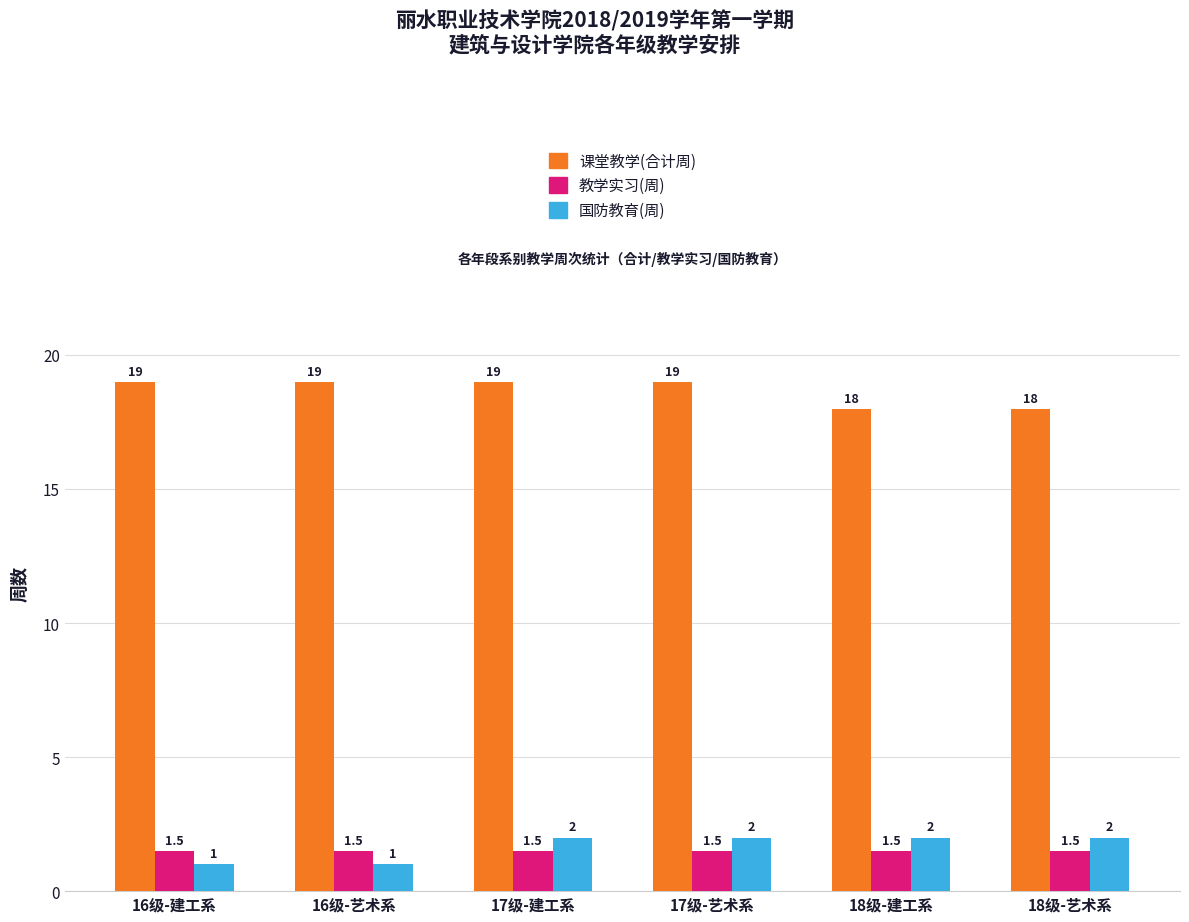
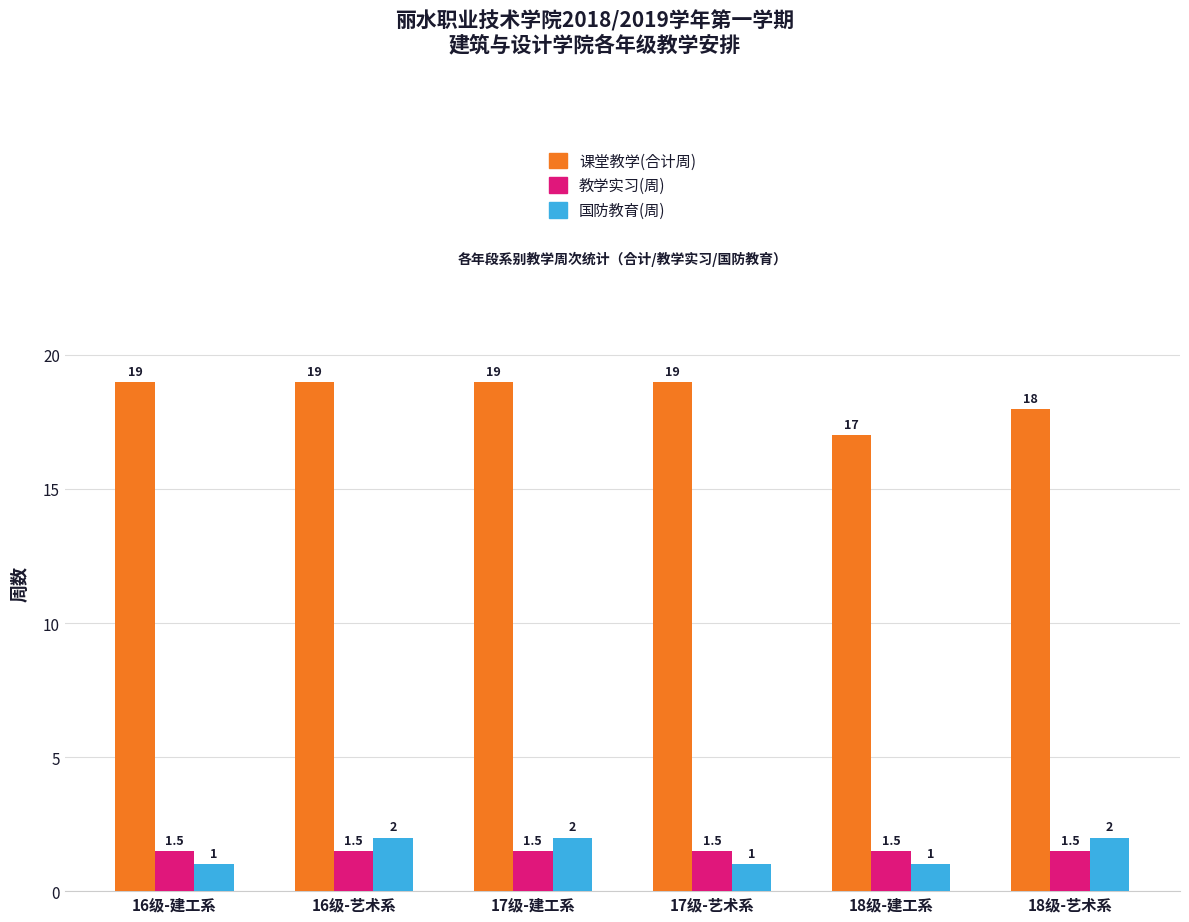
  {
    "课堂教学(合计周)": {
      "16级-建工系": 19,
      "16级-艺术系": 19,
      "17级-建工系": 19,
      "17级-艺术系": 19,
-     "18级-建工系": 18,
+     "18级-建工系": 17,
      "18级-艺术系": 18
    },
    "教学实习(周)": {
      "16级-建工系": 1.5,
      "16级-艺术系": 1.5,
      "17级-建工系": 1.5,
      "17级-艺术系": 1.5,
      "18级-建工系": 1.5,
      "18级-艺术系": 1.5
    },
    "国防教育(周)": {
      "16级-建工系": 1,
-     "16级-艺术系": 1,
+     "16级-艺术系": 2,
      "17级-建工系": 2,
-     "17级-艺术系": 2,
-     "18级-建工系": 2,
+     "17级-艺术系": 1,
+     "18级-建工系": 1,
      "18级-艺术系": 2
    }
  }
